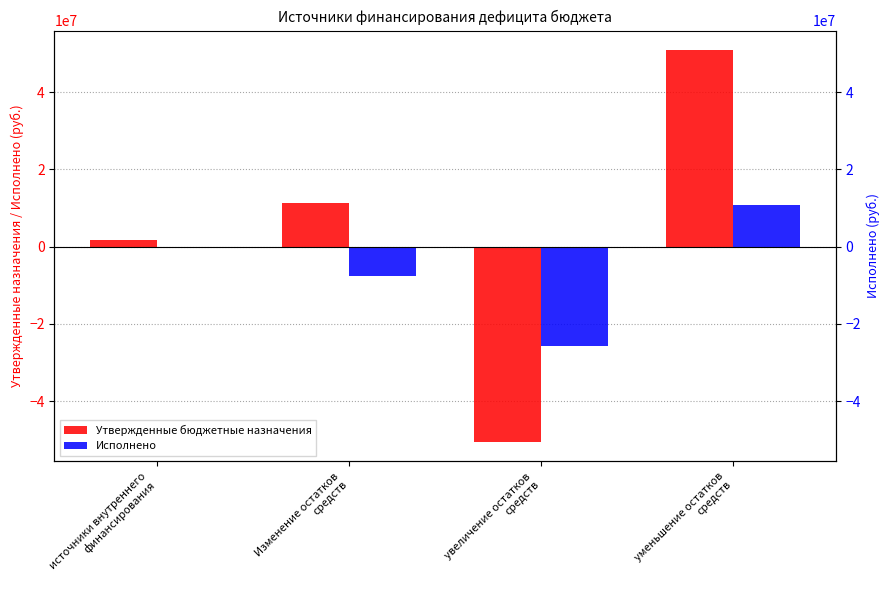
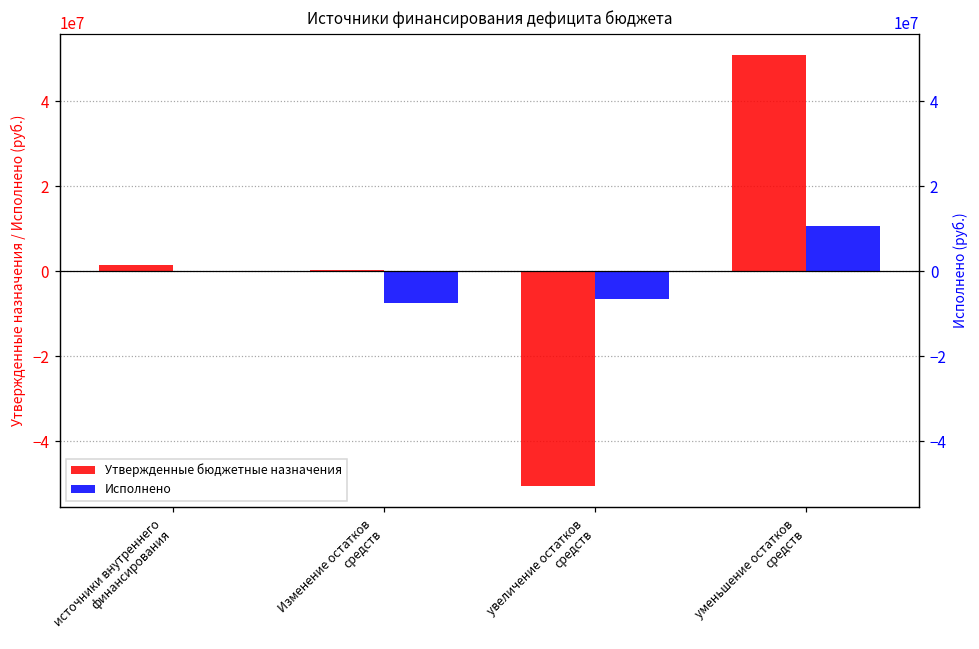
  {
    "Утвержденные бюджетные назначения": {
      "источники внутреннего финансирования": 2000000,
-     "Изменение остатков средств": 11000000,
+     "Изменение остатков средств": 0,
      "увеличение остатков средств": -50000000,
      "уменьшение остатков средств": 51000000
    },
    "Исполнено": {
      "источники внутреннего финансирования": 0,
      "Изменение остатков средств": -7000000,
-     "увеличение остатков средств": -26000000,
+     "увеличение остатков средств": -7000000,
      "уменьшение остатков средств": 11000000
    }
  }
